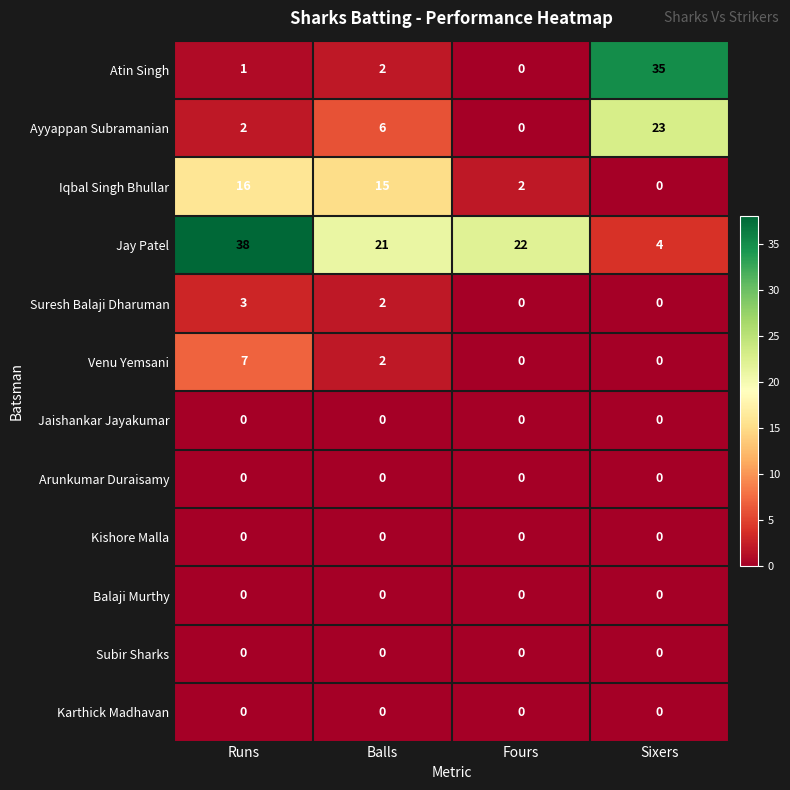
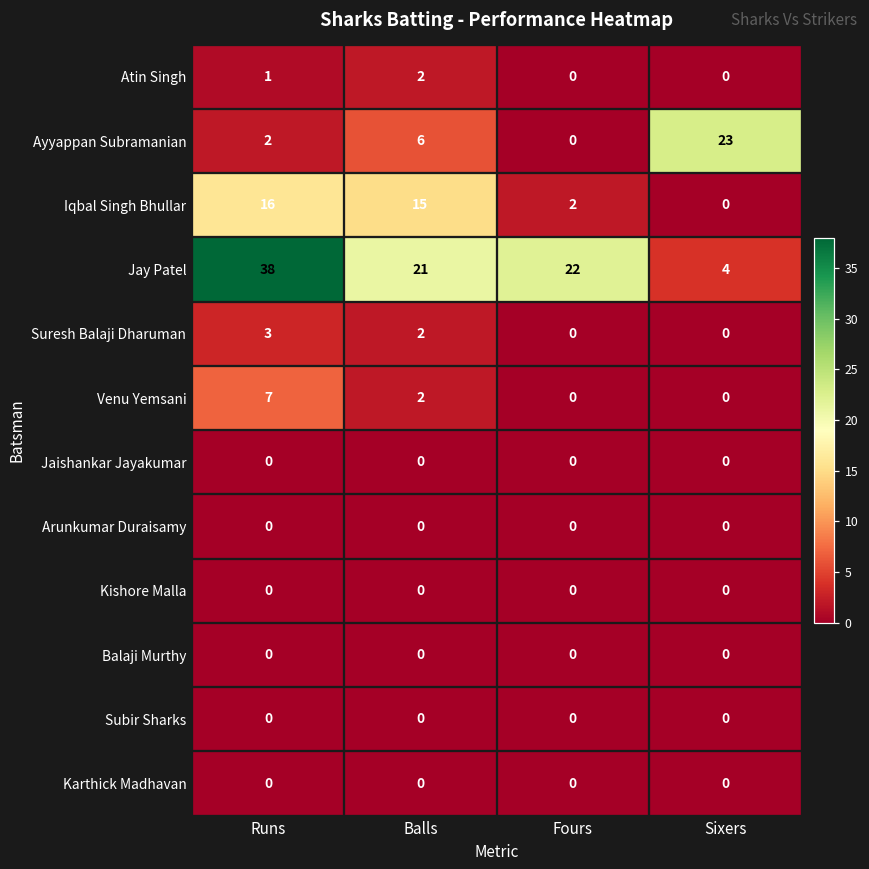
  {
    "Atin Singh": {
      "Runs": 1,
      "Balls": 2,
      "Fours": 0,
-     "Sixers": 35
+     "Sixers": 0
    },
    "Ayyappan Subramanian": {
      "Runs": 2,
      "Balls": 6,
      "Fours": 0,
      "Sixers": 23
    },
    "Iqbal Singh Bhullar": {
      "Runs": 16,
      "Balls": 15,
      "Fours": 2,
      "Sixers": 0
    },
    "Jay Patel": {
      "Runs": 38,
      "Balls": 21,
      "Fours": 22,
      "Sixers": 4
    },
    "Suresh Balaji Dharuman": {
      "Runs": 3,
      "Balls": 2,
      "Fours": 0,
      "Sixers": 0
    },
    "Venu Yemsani": {
      "Runs": 7,
      "Balls": 2,
      "Fours": 0,
      "Sixers": 0
    },
    "Jaishankar Jayakumar": {
      "Runs": 0,
      "Balls": 0,
      "Fours": 0,
      "Sixers": 0
    },
    "Arunkumar Duraisamy": {
      "Runs": 0,
      "Balls": 0,
      "Fours": 0,
      "Sixers": 0
    },
    "Kishore Malla": {
      "Runs": 0,
      "Balls": 0,
      "Fours": 0,
      "Sixers": 0
    },
    "Balaji Murthy": {
      "Runs": 0,
      "Balls": 0,
      "Fours": 0,
      "Sixers": 0
    },
    "Subir Sharks": {
      "Runs": 0,
      "Balls": 0,
      "Fours": 0,
      "Sixers": 0
    },
    "Karthick Madhavan": {
      "Runs": 0,
      "Balls": 0,
      "Fours": 0,
      "Sixers": 0
    }
  }
